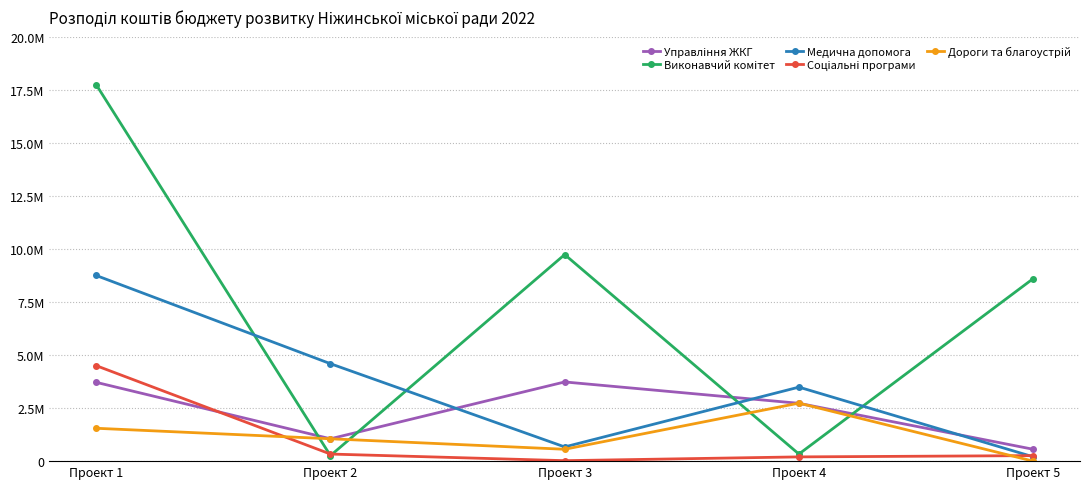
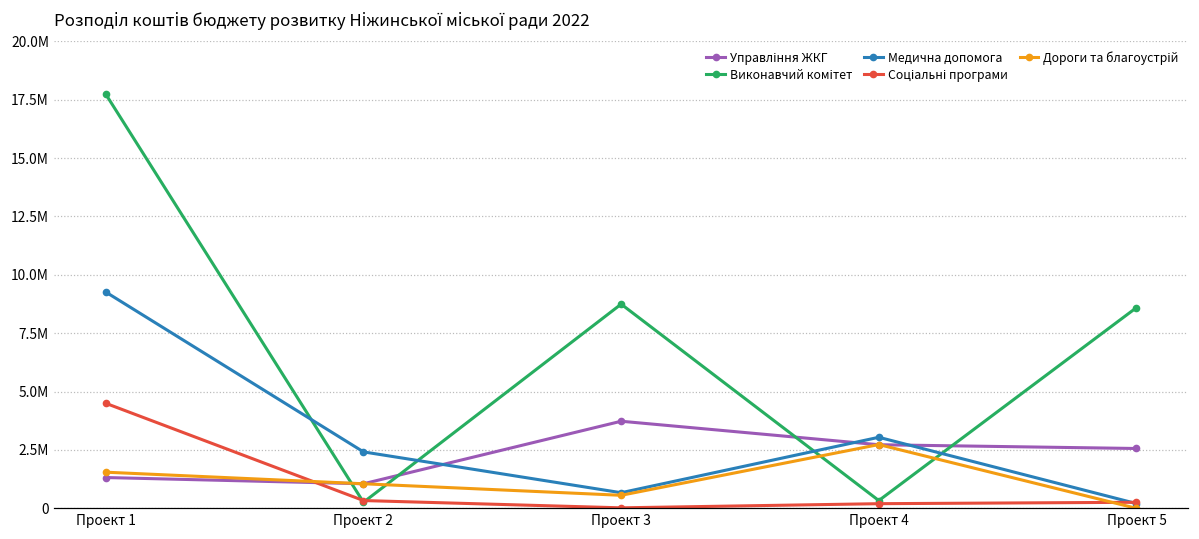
  {
    "Управління ЖКГ": {
-     "Проект 1": 3700000,
+     "Проект 1": 1300000,
      "Проект 3": 3700000,
-     "Проект 5": 600000
+     "Проект 5": 2600000
    },
    "Виконавчий комітет": {
      "Проект 1": 17700000,
-     "Проект 3": 9700000,
+     "Проект 3": 8700000,
      "Проект 4": 300000,
      "Проект 5": 8600000
    },
    "Медична допомога": {
-     "Проект 1": 8700000,
-     "Проект 2": 4600000,
-     "Проект 4": 3500000
+     "Проект 1": 9300000,
+     "Проект 2": 2400000,
+     "Проект 4": 3000000
    },
    "Соціальні програми": {
      "Проект 1": 4500000,
      "Проект 3": 0,
      "Проект 4": 200000
    },
    "Дороги та благоустрій": {
      "Проект 1": 1500000,
      "Проект 5": 0
    }
  }
